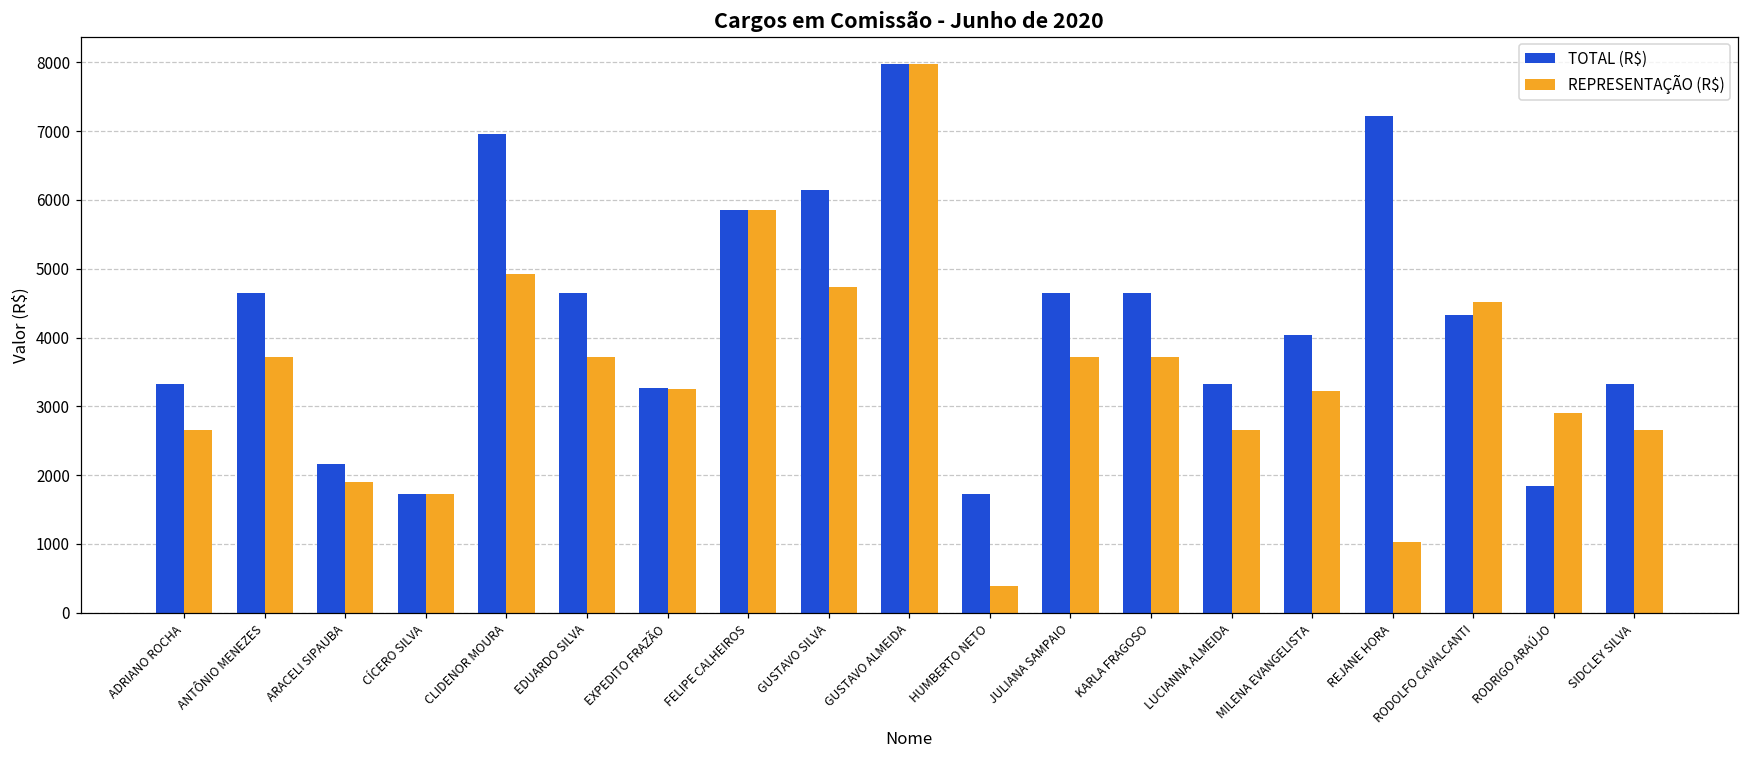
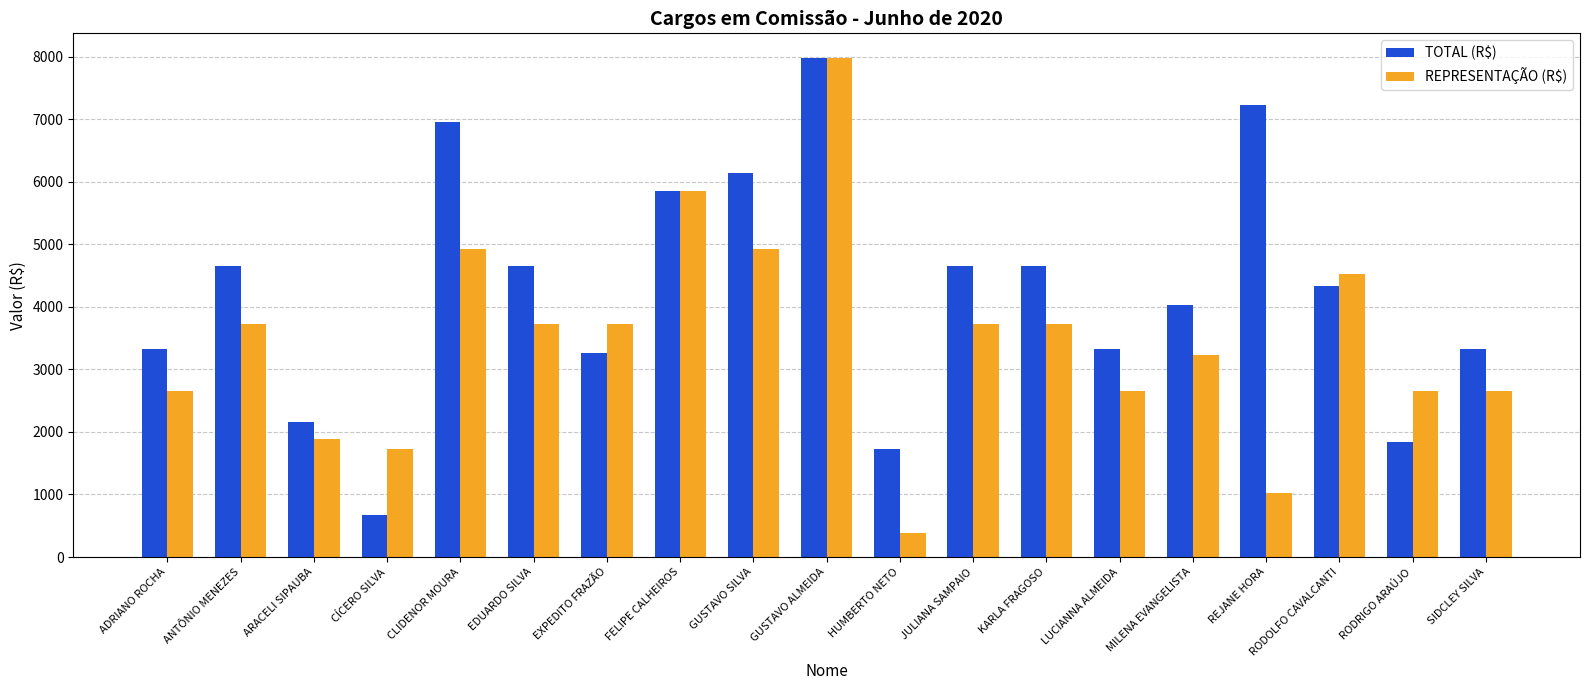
  {
    "TOTAL (R$)": {
      "ADRIANO ROCHA": 3300,
      "ANTÔNIO MENEZES": 4700,
      "ARACELI SIPAUBA": 2200,
-     "CÍCERO SILVA": 1700,
+     "CÍCERO SILVA": 700,
      "CLIDENOR MOURA": 7000,
      "EDUARDO SILVA": 4700,
      "EXPEDITO FRAZÃO": 3300,
      "FELIPE CALHEIROS": 5800,
      "GUSTAVO SILVA": 6100,
      "GUSTAVO ALMEIDA": 8000,
      "HUMBERTO NETO": 1700,
      "JULIANA SAMPAIO": 4700,
      "KARLA FRAGOSO": 4700,
      "LUCIANNA ALMEIDA": 3300,
      "MILENA EVANGELISTA": 4000,
      "REJANE HORA": 7200,
      "RODOLFO CAVALCANTI": 4300,
      "RODRIGO ARAÚJO": 1800,
      "SIDCLEY SILVA": 3300
    },
    "REPRESENTAÇÃO (R$)": {
      "ADRIANO ROCHA": 2700,
      "ANTÔNIO MENEZES": 3700,
      "ARACELI SIPAUBA": 1900,
      "CÍCERO SILVA": 1700,
      "CLIDENOR MOURA": 4900,
      "EDUARDO SILVA": 3700,
-     "EXPEDITO FRAZÃO": 3200,
+     "EXPEDITO FRAZÃO": 3700,
      "FELIPE CALHEIROS": 5800,
-     "GUSTAVO SILVA": 4700,
+     "GUSTAVO SILVA": 4900,
      "GUSTAVO ALMEIDA": 8000,
      "HUMBERTO NETO": 400,
      "JULIANA SAMPAIO": 3700,
      "KARLA FRAGOSO": 3700,
      "LUCIANNA ALMEIDA": 2700,
      "MILENA EVANGELISTA": 3200,
      "REJANE HORA": 1000,
      "RODOLFO CAVALCANTI": 4500,
-     "RODRIGO ARAÚJO": 2900,
+     "RODRIGO ARAÚJO": 2700,
      "SIDCLEY SILVA": 2700
    }
  }
